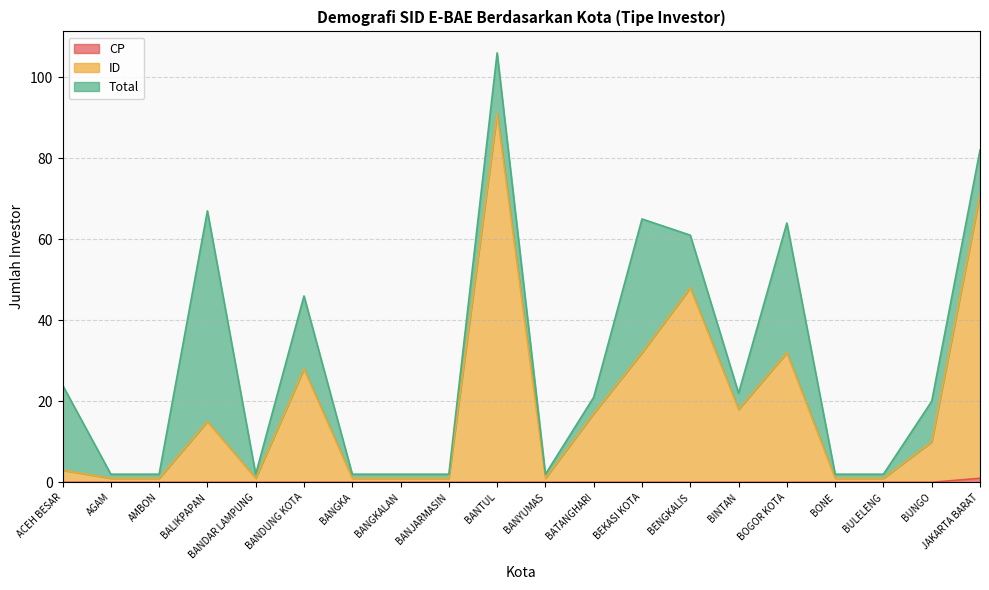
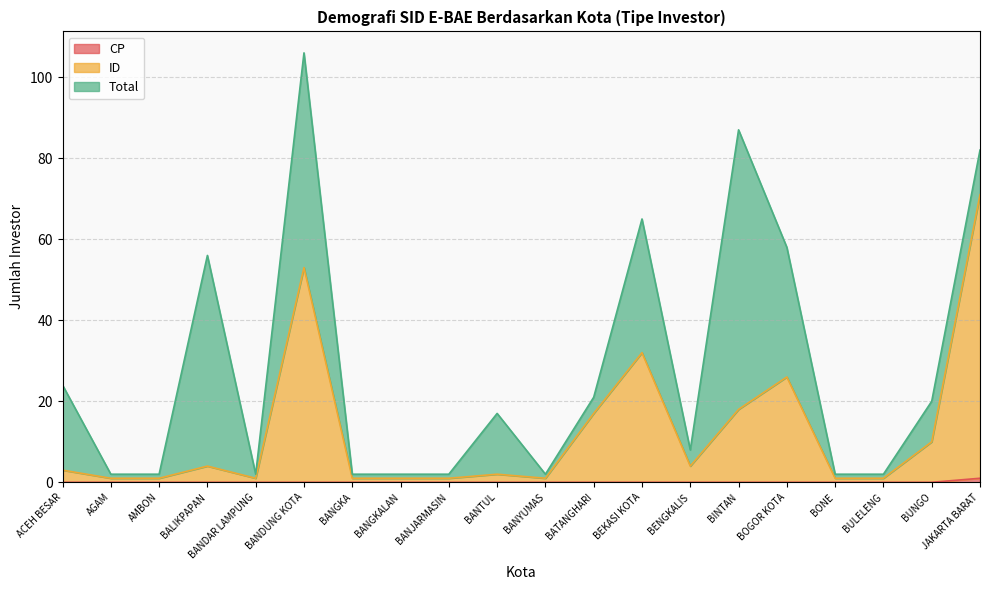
  {
    "CP": {
      "ACEH BESAR": 0,
      "AGAM": 0,
      "AMBON": 0,
      "BALIKPAPAN": 0,
      "BANDAR LAMPUNG": 0,
      "BANDUNG KOTA": 0,
      "BANGKA": 0,
      "BANGKALAN": 0,
      "BANJARMASIN": 0,
      "BANTUL": 0,
      "BANYUMAS": 0,
      "BATANGHARI": 0,
      "BEKASI KOTA": 0,
      "BENGKALIS": 0,
      "BINTAN": 0,
      "BOGOR KOTA": 0,
      "BONE": 0,
      "BULELENG": 0,
      "BUNGO": 0,
      "JAKARTA BARAT": 1
    },
    "ID": {
      "ACEH BESAR": 3,
      "AGAM": 1,
      "AMBON": 1,
-     "BALIKPAPAN": 15,
+     "BALIKPAPAN": 4,
      "BANDAR LAMPUNG": 1,
-     "BANDUNG KOTA": 28,
+     "BANDUNG KOTA": 53,
      "BANGKA": 1,
      "BANGKALAN": 1,
      "BANJARMASIN": 1,
-     "BANTUL": 91,
+     "BANTUL": 2,
      "BANYUMAS": 1,
      "BATANGHARI": 17,
      "BEKASI KOTA": 32,
-     "BENGKALIS": 48,
+     "BENGKALIS": 4,
      "BINTAN": 18,
-     "BOGOR KOTA": 32,
+     "BOGOR KOTA": 26,
      "BONE": 1,
      "BULELENG": 1,
      "BUNGO": 10,
      "JAKARTA BARAT": 70
    },
    "Total": {
      "ACEH BESAR": 21,
      "AGAM": 1,
      "AMBON": 1,
      "BALIKPAPAN": 52,
      "BANDAR LAMPUNG": 1,
-     "BANDUNG KOTA": 18,
+     "BANDUNG KOTA": 53,
      "BANGKA": 1,
      "BANGKALAN": 1,
      "BANJARMASIN": 1,
      "BANTUL": 15,
      "BANYUMAS": 1,
      "BATANGHARI": 4,
      "BEKASI KOTA": 33,
-     "BENGKALIS": 13,
-     "BINTAN": 4,
+     "BENGKALIS": 4,
+     "BINTAN": 69,
      "BOGOR KOTA": 32,
      "BONE": 1,
      "BULELENG": 1,
      "BUNGO": 10,
      "JAKARTA BARAT": 11
    }
  }
